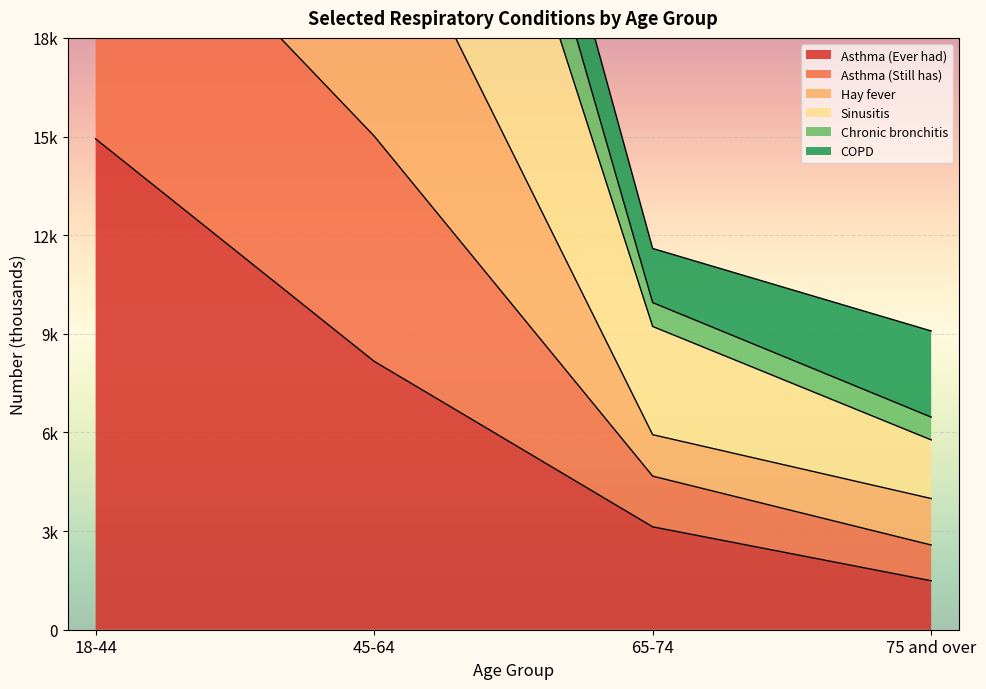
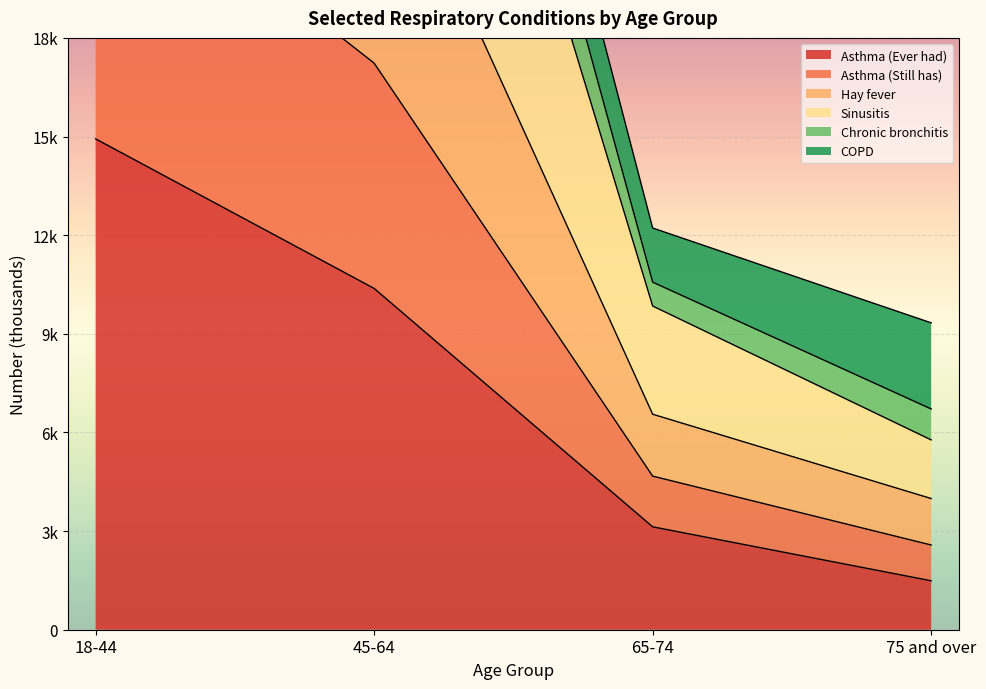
  {
    "Asthma (Ever had)": {
      "18-44": 14900,
-     "45-64": 8200,
+     "45-64": 10400,
      "65-74": 3100,
      "75 and over": 1500
    },
    "Asthma (Still has)": {
      "45-64": 6900,
      "65-74": 1500,
      "75 and over": 1100
    },
    "Hay fever": {
-     "65-74": 1300,
+     "65-74": 1900,
      "75 and over": 1400
    },
    "Sinusitis": {
      "65-74": 3300,
      "75 and over": 1800
    },
    "Chronic bronchitis": {
      "65-74": 700,
-     "75 and over": 700
+     "75 and over": 900
    },
    "COPD": {
      "65-74": 1600,
      "75 and over": 2600
    }
  }
